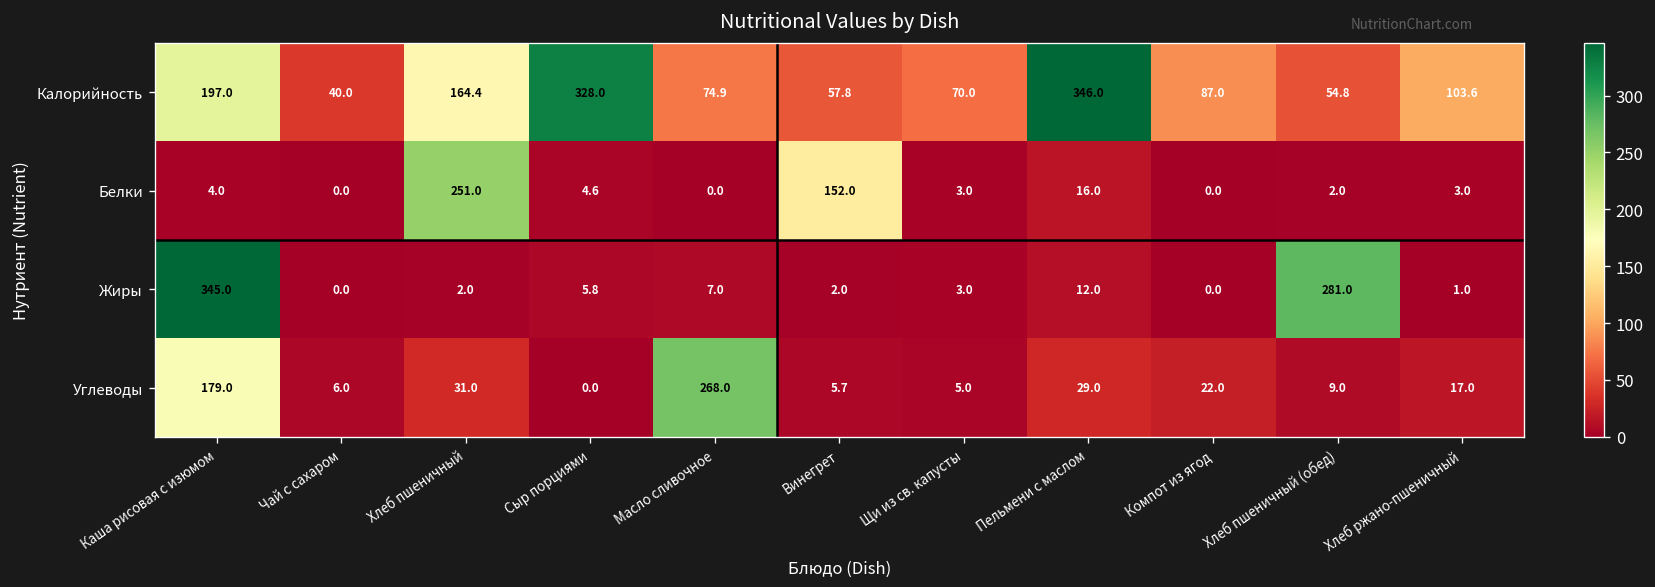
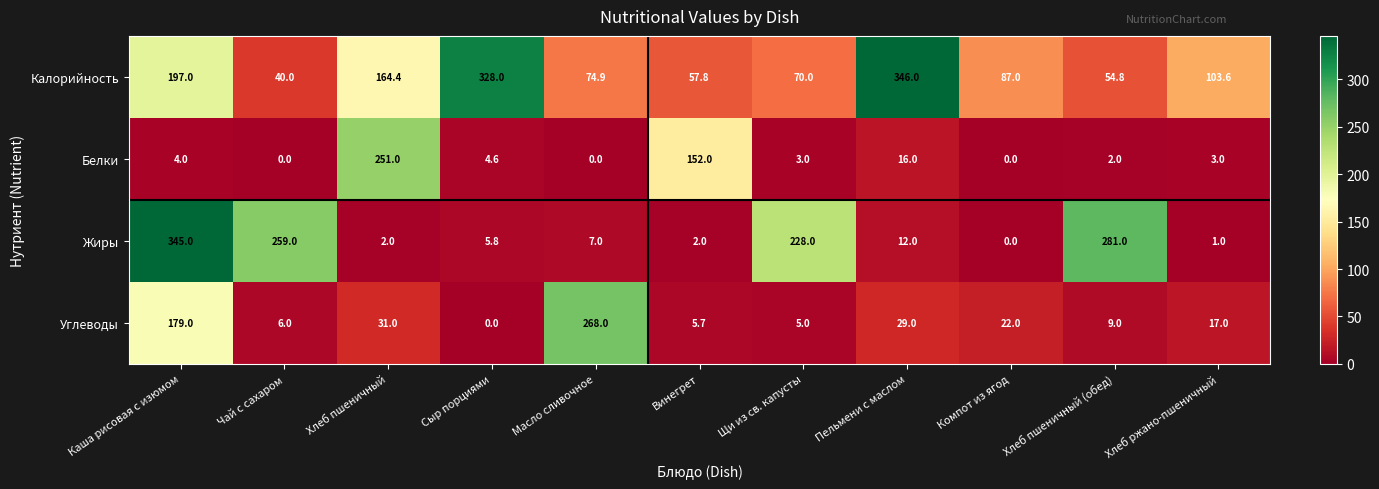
  {
    "Калорийность": {
      "Каша рисовая с изюмом": 197.0,
      "Чай с сахаром": 40.0,
      "Хлеб пшеничный": 164.4,
      "Сыр порциями": 328.0,
      "Масло сливочное": 74.9,
      "Винегрет": 57.8,
      "Щи из св. капусты": 70.0,
      "Пельмени с маслом": 346.0,
      "Компот из ягод": 87.0,
      "Хлеб пшеничный (обед)": 54.8,
      "Хлеб ржано-пшеничный": 103.6
    },
    "Белки": {
      "Каша рисовая с изюмом": 4.0,
      "Чай с сахаром": 0.0,
      "Хлеб пшеничный": 251.0,
      "Сыр порциями": 4.6,
      "Масло сливочное": 0.0,
      "Винегрет": 152.0,
      "Щи из св. капусты": 3.0,
      "Пельмени с маслом": 16.0,
      "Компот из ягод": 0.0,
      "Хлеб пшеничный (обед)": 2.0,
      "Хлеб ржано-пшеничный": 3.0
    },
    "Жиры": {
      "Каша рисовая с изюмом": 345.0,
-     "Чай с сахаром": 0.0,
+     "Чай с сахаром": 259.0,
      "Хлеб пшеничный": 2.0,
      "Сыр порциями": 5.8,
      "Масло сливочное": 7.0,
      "Винегрет": 2.0,
-     "Щи из св. капусты": 3.0,
+     "Щи из св. капусты": 228.0,
      "Пельмени с маслом": 12.0,
      "Компот из ягод": 0.0,
      "Хлеб пшеничный (обед)": 281.0,
      "Хлеб ржано-пшеничный": 1.0
    },
    "Углеводы": {
      "Каша рисовая с изюмом": 179.0,
      "Чай с сахаром": 6.0,
      "Хлеб пшеничный": 31.0,
      "Сыр порциями": 0.0,
      "Масло сливочное": 268.0,
      "Винегрет": 5.7,
      "Щи из св. капусты": 5.0,
      "Пельмени с маслом": 29.0,
      "Компот из ягод": 22.0,
      "Хлеб пшеничный (обед)": 9.0,
      "Хлеб ржано-пшеничный": 17.0
    }
  }
